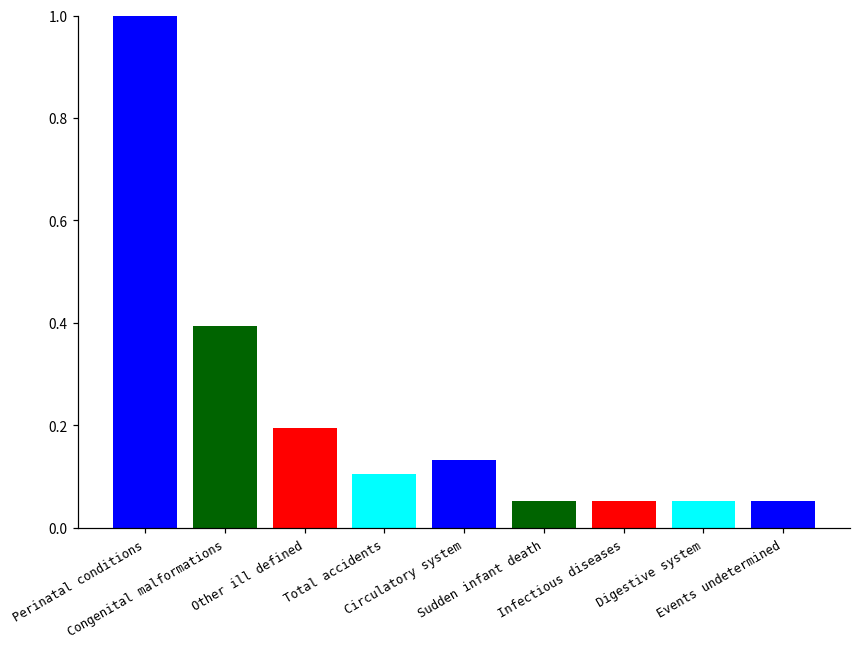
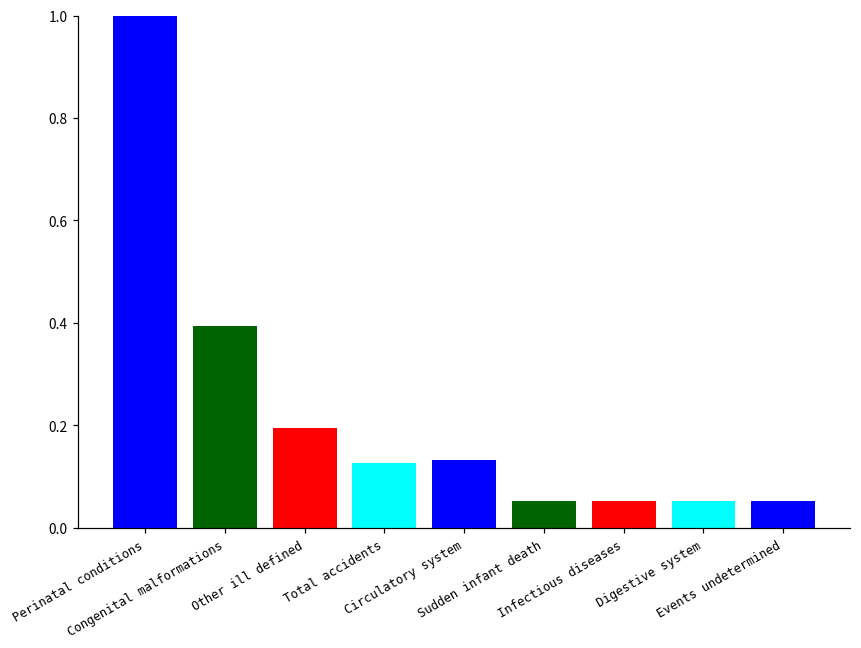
  {
    "Perinatal conditions": 1.00,
    "Congenital malformations": 0.39,
    "Other ill defined": 0.19,
-   "Total accidents": 0.11,
+   "Total accidents": 0.13,
    "Circulatory system": 0.13,
    "Sudden infant death": 0.05,
    "Infectious diseases": 0.05,
    "Digestive system": 0.05,
    "Events undetermined": 0.05
  }
